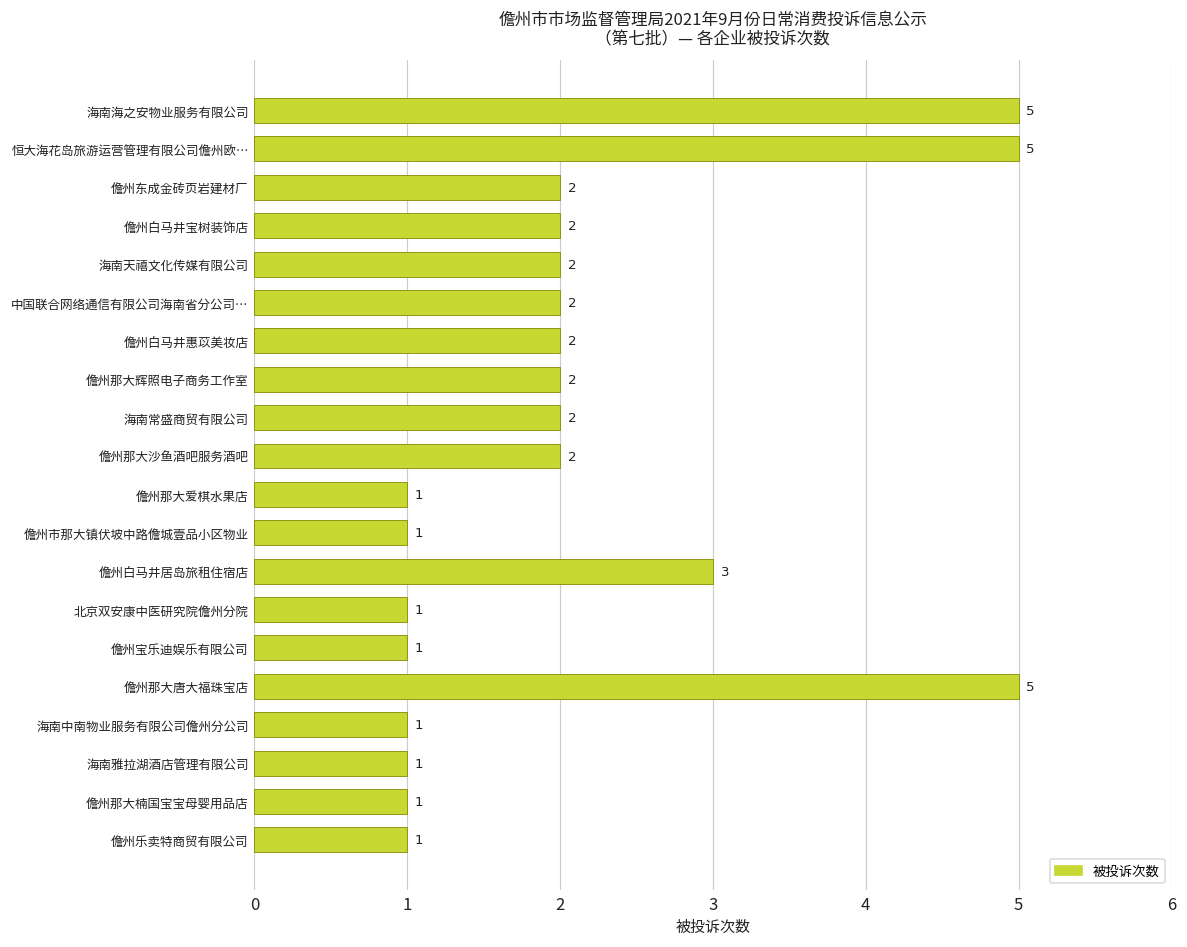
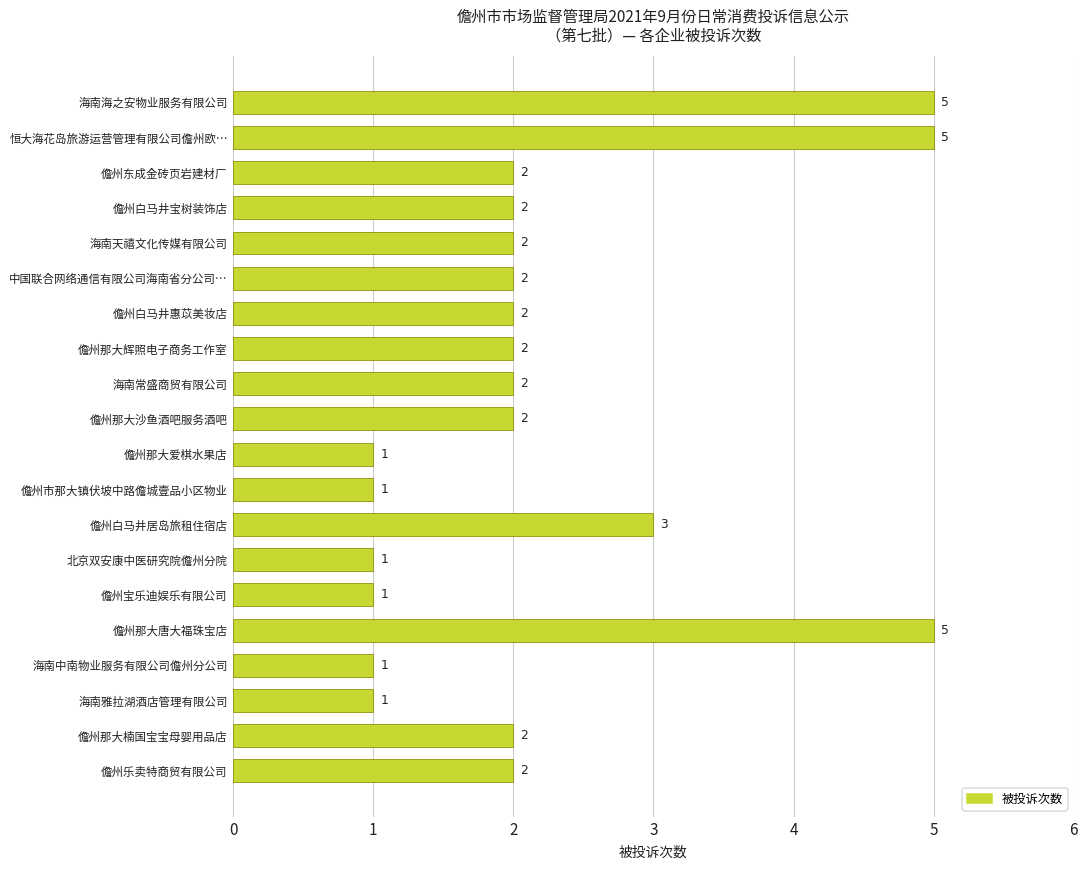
  {
    "海南海之安物业服务有限公司": 5,
    "恒大海花岛旅游运营管理有限公司儋州欧…": 5,
    "儋州东成金砖页岩建材厂": 2,
    "儋州白马井宝树装饰店": 2,
    "海南天禧文化传媒有限公司": 2,
    "中国联合网络通信有限公司海南省分公司…": 2,
    "儋州白马井惠苡美妆店": 2,
    "儋州那大辉照电子商务工作室": 2,
    "海南常盛商贸有限公司": 2,
    "儋州那大沙鱼酒吧服务酒吧": 2,
    "儋州那大爱棋水果店": 1,
    "儋州市那大镇伏坡中路儋城壹品小区物业": 1,
    "儋州白马井居岛旅租住宿店": 3,
    "北京双安康中医研究院儋州分院": 1,
    "儋州宝乐迪娱乐有限公司": 1,
    "儋州那大唐大福珠宝店": 5,
    "海南中南物业服务有限公司儋州分公司": 1,
    "海南雅拉湖酒店管理有限公司": 1,
-   "儋州那大楠国宝宝母婴用品店": 1,
-   "儋州乐卖特商贸有限公司": 1
+   "儋州那大楠国宝宝母婴用品店": 2,
+   "儋州乐卖特商贸有限公司": 2
  }
